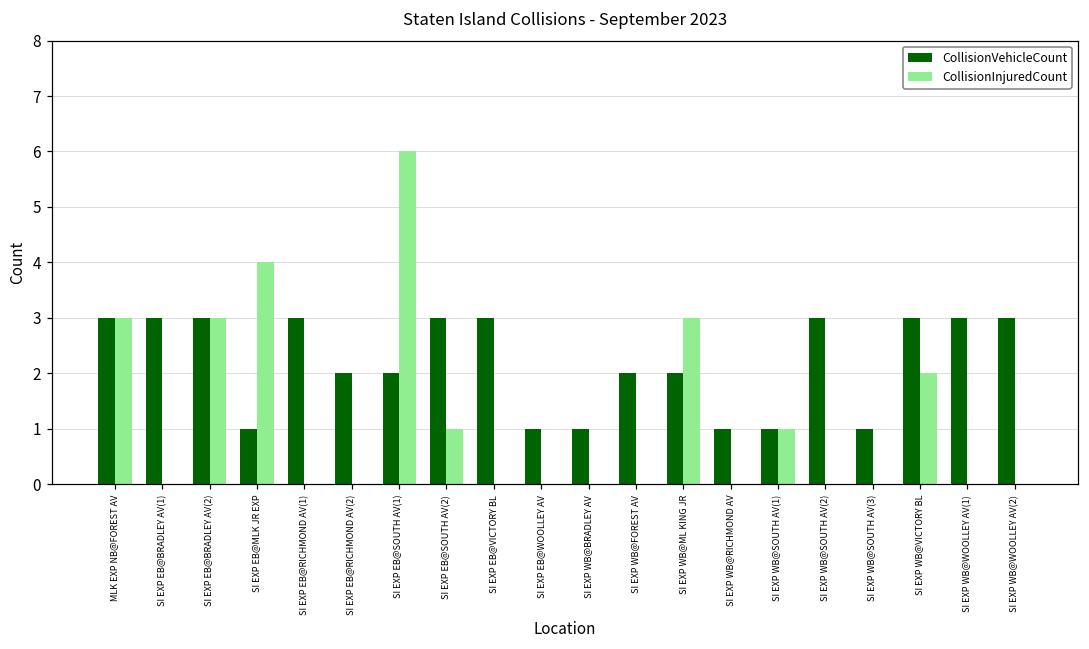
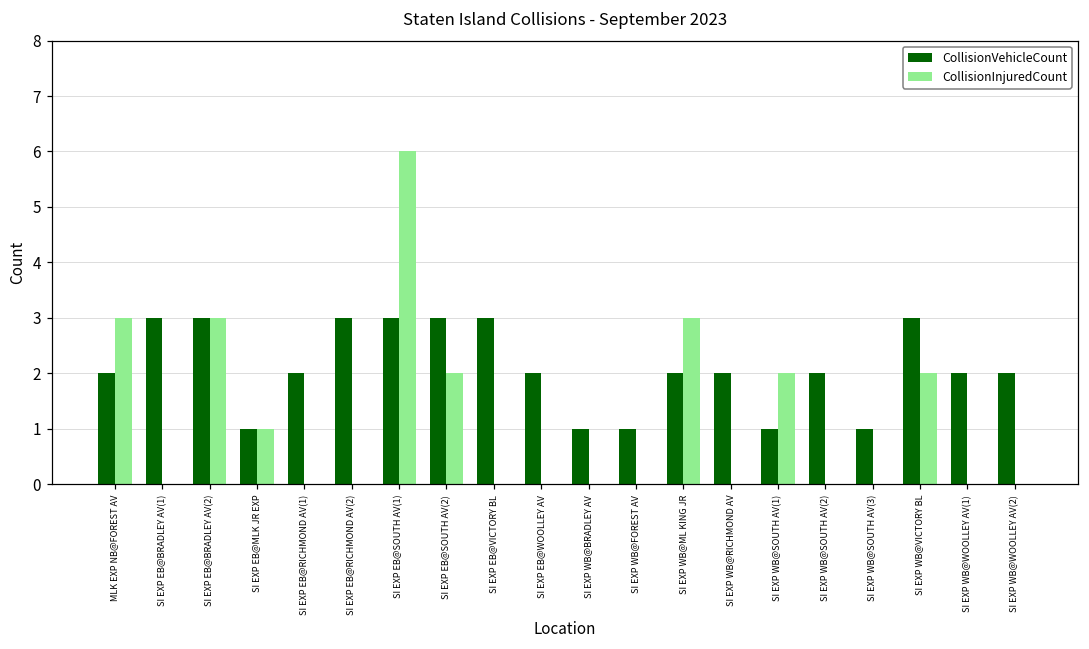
  {
    "CollisionVehicleCount": {
-     "MLK EXP NB@FOREST AV": 3,
+     "MLK EXP NB@FOREST AV": 2,
      "SI EXP EB@BRADLEY AV(1)": 3,
      "SI EXP EB@BRADLEY AV(2)": 3,
      "SI EXP EB@MLK JR EXP": 1,
-     "SI EXP EB@RICHMOND AV(1)": 3,
-     "SI EXP EB@RICHMOND AV(2)": 2,
-     "SI EXP EB@SOUTH AV(1)": 2,
+     "SI EXP EB@RICHMOND AV(1)": 2,
+     "SI EXP EB@RICHMOND AV(2)": 3,
+     "SI EXP EB@SOUTH AV(1)": 3,
      "SI EXP EB@SOUTH AV(2)": 3,
      "SI EXP EB@VICTORY BL": 3,
-     "SI EXP EB@WOOLLEY AV": 1,
+     "SI EXP EB@WOOLLEY AV": 2,
      "SI EXP WB@BRADLEY AV": 1,
-     "SI EXP WB@FOREST AV": 2,
+     "SI EXP WB@FOREST AV": 1,
      "SI EXP WB@ML KING JR": 2,
-     "SI EXP WB@RICHMOND AV": 1,
+     "SI EXP WB@RICHMOND AV": 2,
      "SI EXP WB@SOUTH AV(1)": 1,
-     "SI EXP WB@SOUTH AV(2)": 3,
+     "SI EXP WB@SOUTH AV(2)": 2,
      "SI EXP WB@SOUTH AV(3)": 1,
      "SI EXP WB@VICTORY BL": 3,
-     "SI EXP WB@WOOLLEY AV(1)": 3,
-     "SI EXP WB@WOOLLEY AV(2)": 3
+     "SI EXP WB@WOOLLEY AV(1)": 2,
+     "SI EXP WB@WOOLLEY AV(2)": 2
    },
    "CollisionInjuredCount": {
      "MLK EXP NB@FOREST AV": 3,
      "SI EXP EB@BRADLEY AV(1)": 0,
      "SI EXP EB@BRADLEY AV(2)": 3,
-     "SI EXP EB@MLK JR EXP": 4,
+     "SI EXP EB@MLK JR EXP": 1,
      "SI EXP EB@RICHMOND AV(1)": 0,
      "SI EXP EB@RICHMOND AV(2)": 0,
      "SI EXP EB@SOUTH AV(1)": 6,
-     "SI EXP EB@SOUTH AV(2)": 1,
+     "SI EXP EB@SOUTH AV(2)": 2,
      "SI EXP EB@VICTORY BL": 0,
      "SI EXP EB@WOOLLEY AV": 0,
      "SI EXP WB@BRADLEY AV": 0,
      "SI EXP WB@FOREST AV": 0,
      "SI EXP WB@ML KING JR": 3,
      "SI EXP WB@RICHMOND AV": 0,
-     "SI EXP WB@SOUTH AV(1)": 1,
+     "SI EXP WB@SOUTH AV(1)": 2,
      "SI EXP WB@SOUTH AV(2)": 0,
      "SI EXP WB@SOUTH AV(3)": 0,
      "SI EXP WB@VICTORY BL": 2,
      "SI EXP WB@WOOLLEY AV(1)": 0,
      "SI EXP WB@WOOLLEY AV(2)": 0
    }
  }
